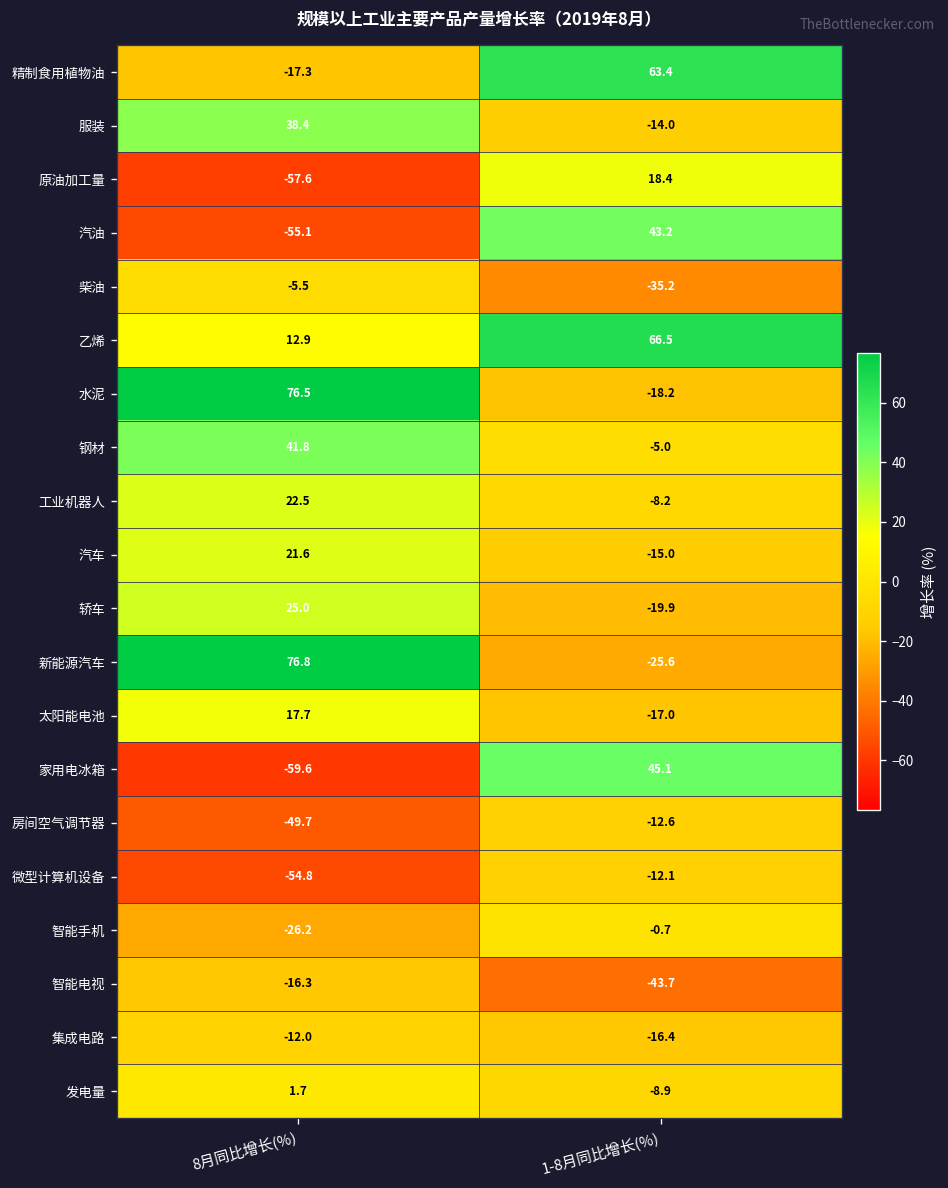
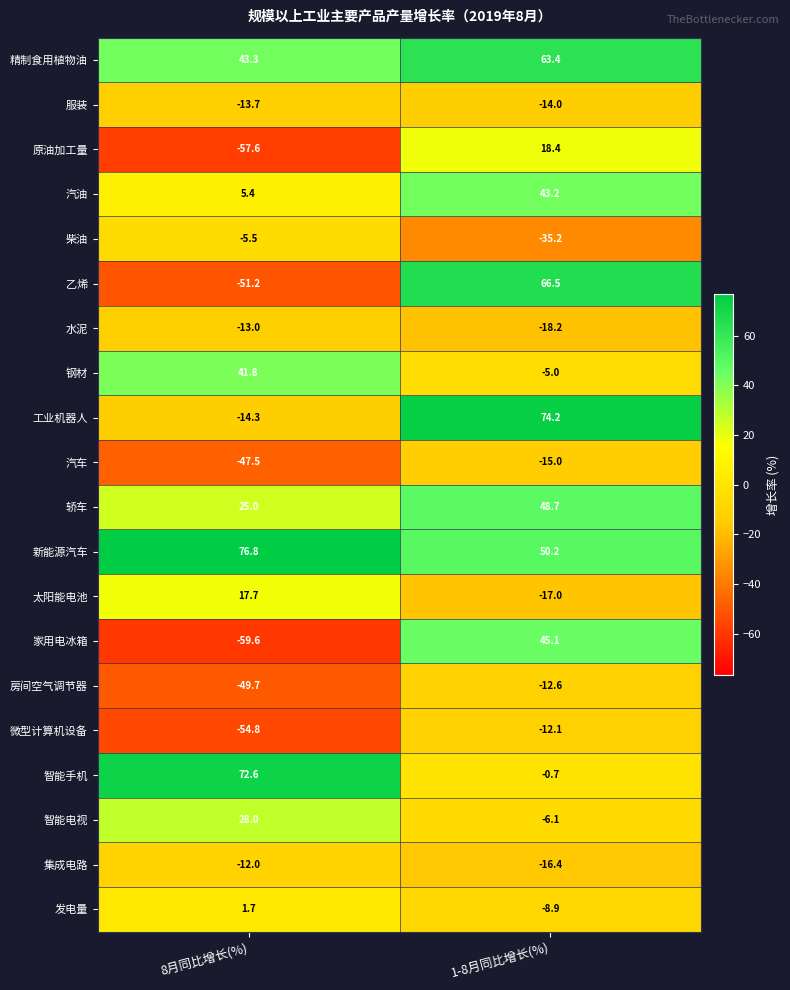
  {
    "精制食用植物油": {
-     "8月同比增长(%)": -17.3,
+     "8月同比增长(%)": 43.3,
      "1-8月同比增长(%)": 63.4
    },
    "服装": {
-     "8月同比增长(%)": 38.4,
+     "8月同比增长(%)": -13.7,
      "1-8月同比增长(%)": -14.0
    },
    "原油加工量": {
      "8月同比增长(%)": -57.6,
      "1-8月同比增长(%)": 18.4
    },
    "汽油": {
-     "8月同比增长(%)": -55.1,
+     "8月同比增长(%)": 5.4,
      "1-8月同比增长(%)": 43.2
    },
    "柴油": {
      "8月同比增长(%)": -5.5,
      "1-8月同比增长(%)": -35.2
    },
    "乙烯": {
-     "8月同比增长(%)": 12.9,
+     "8月同比增长(%)": -51.2,
      "1-8月同比增长(%)": 66.5
    },
    "水泥": {
-     "8月同比增长(%)": 76.5,
+     "8月同比增长(%)": -13.0,
      "1-8月同比增长(%)": -18.2
    },
    "钢材": {
      "8月同比增长(%)": 41.8,
      "1-8月同比增长(%)": -5.0
    },
    "工业机器人": {
-     "8月同比增长(%)": 22.5,
-     "1-8月同比增长(%)": -8.2
+     "8月同比增长(%)": -14.3,
+     "1-8月同比增长(%)": 74.2
    },
    "汽车": {
-     "8月同比增长(%)": 21.6,
+     "8月同比增长(%)": -47.5,
      "1-8月同比增长(%)": -15.0
    },
    "轿车": {
      "8月同比增长(%)": 25.0,
-     "1-8月同比增长(%)": -19.9
+     "1-8月同比增长(%)": 48.7
    },
    "新能源汽车": {
      "8月同比增长(%)": 76.8,
-     "1-8月同比增长(%)": -25.6
+     "1-8月同比增长(%)": 50.2
    },
    "太阳能电池": {
      "8月同比增长(%)": 17.7,
      "1-8月同比增长(%)": -17.0
    },
    "家用电冰箱": {
      "8月同比增长(%)": -59.6,
      "1-8月同比增长(%)": 45.1
    },
    "房间空气调节器": {
      "8月同比增长(%)": -49.7,
      "1-8月同比增长(%)": -12.6
    },
    "微型计算机设备": {
      "8月同比增长(%)": -54.8,
      "1-8月同比增长(%)": -12.1
    },
    "智能手机": {
-     "8月同比增长(%)": -26.2,
+     "8月同比增长(%)": 72.6,
      "1-8月同比增长(%)": -0.7
    },
    "智能电视": {
-     "8月同比增长(%)": -16.3,
-     "1-8月同比增长(%)": -43.7
+     "8月同比增长(%)": 28.0,
+     "1-8月同比增长(%)": -6.1
    },
    "集成电路": {
      "8月同比增长(%)": -12.0,
      "1-8月同比增长(%)": -16.4
    },
    "发电量": {
      "8月同比增长(%)": 1.7,
      "1-8月同比增长(%)": -8.9
    }
  }
